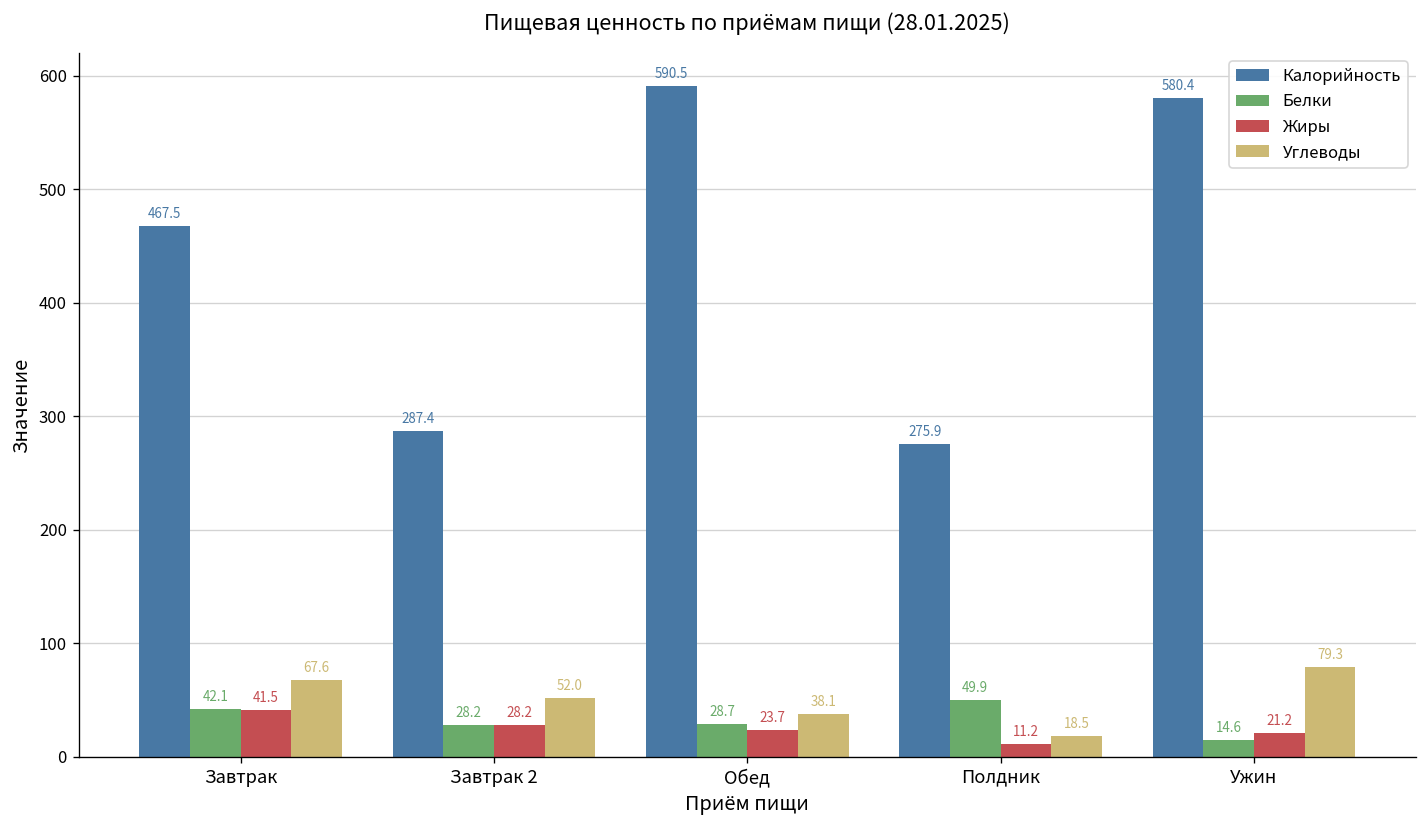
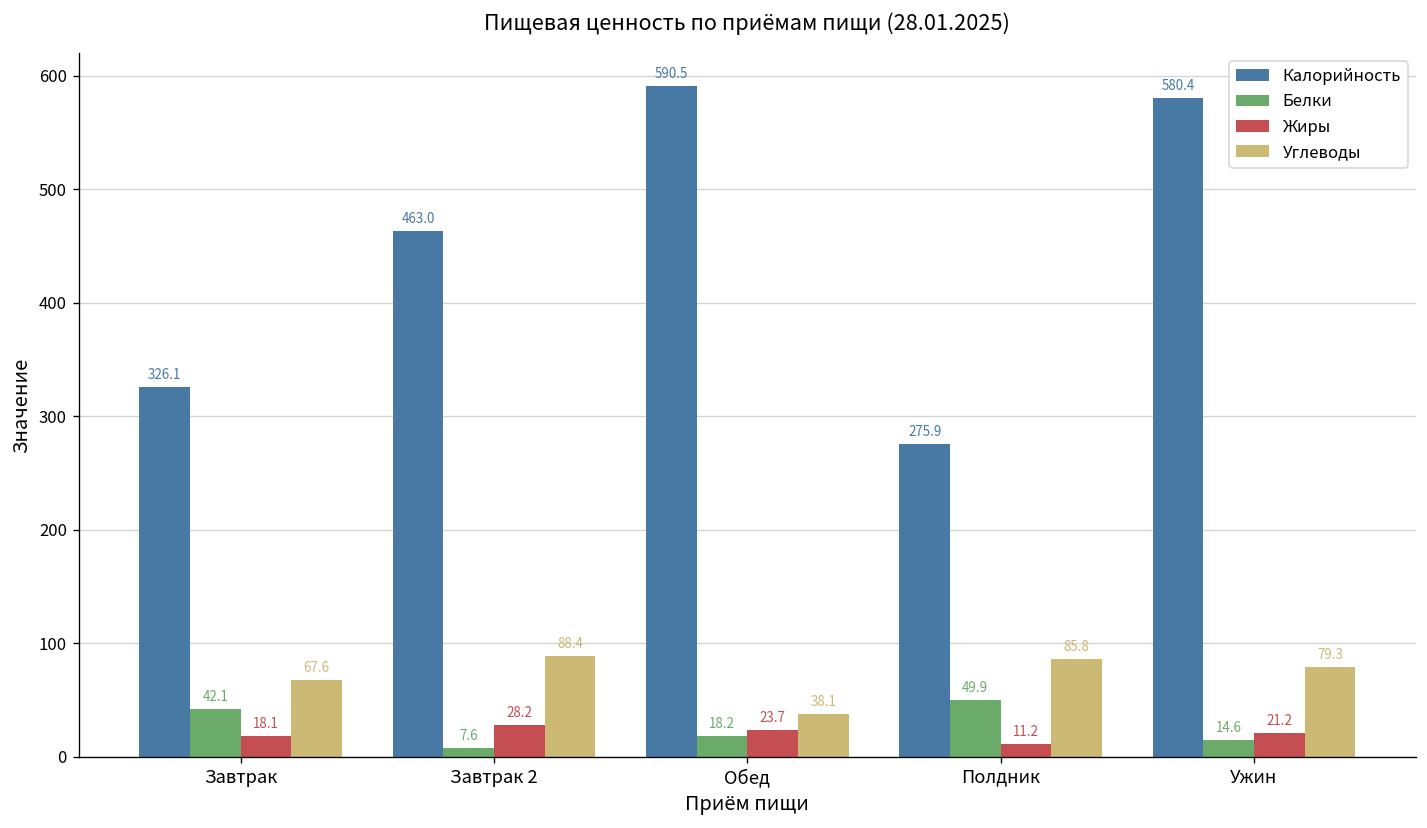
  {
    "Калорийность": {
-     "Завтрак": 467.5,
-     "Завтрак 2": 287.4,
+     "Завтрак": 326.1,
+     "Завтрак 2": 463.0,
      "Обед": 590.5,
      "Полдник": 275.9,
      "Ужин": 580.4
    },
    "Белки": {
      "Завтрак": 42.1,
-     "Завтрак 2": 28.2,
-     "Обед": 28.7,
+     "Завтрак 2": 7.6,
+     "Обед": 18.2,
      "Полдник": 49.9,
      "Ужин": 14.6
    },
    "Жиры": {
-     "Завтрак": 41.5,
+     "Завтрак": 18.1,
      "Завтрак 2": 28.2,
      "Обед": 23.7,
      "Полдник": 11.2,
      "Ужин": 21.2
    },
    "Углеводы": {
      "Завтрак": 67.6,
-     "Завтрак 2": 52.0,
+     "Завтрак 2": 88.4,
      "Обед": 38.1,
-     "Полдник": 18.5,
+     "Полдник": 85.8,
      "Ужин": 79.3
    }
  }
